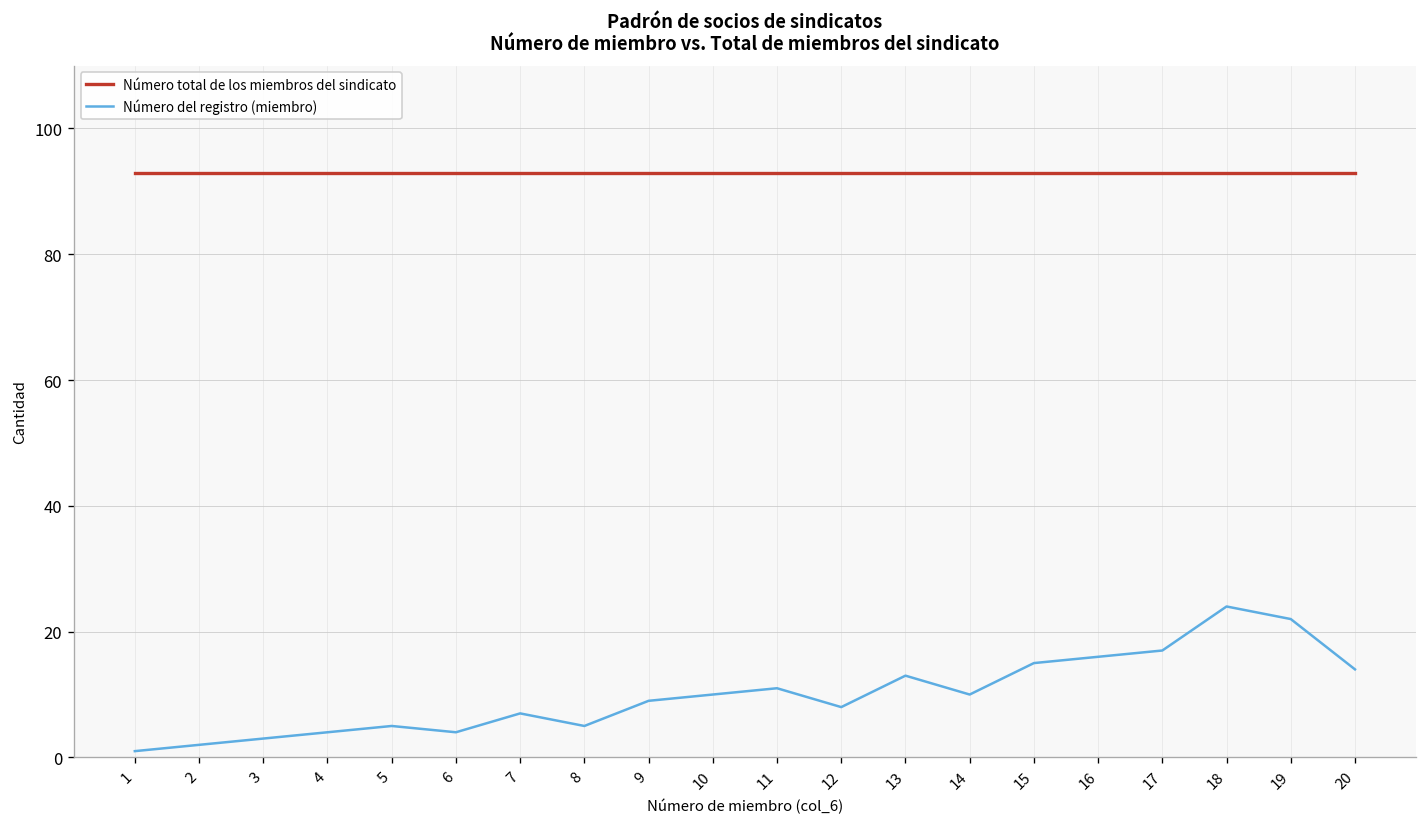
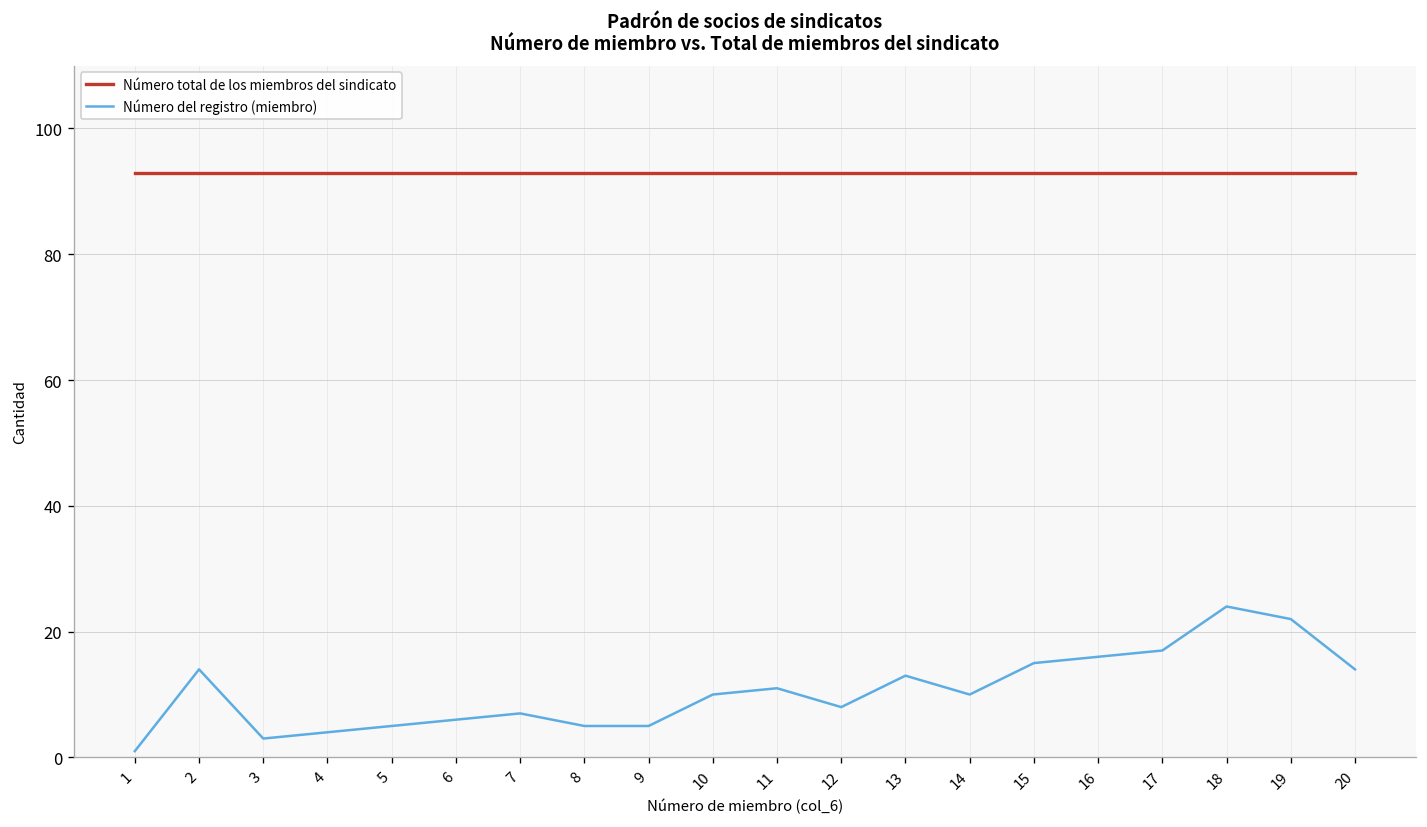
  {
    "Número total de los miembros del sindicato": {
      "1": 93,
      "2": 93,
      "3": 93,
      "4": 93,
      "5": 93,
      "6": 93,
      "7": 93,
      "8": 93,
      "9": 93,
      "10": 93,
      "11": 93,
      "12": 93,
      "13": 93,
      "14": 93,
      "15": 93,
      "16": 93,
      "17": 93,
      "18": 93,
      "19": 93,
      "20": 93
    },
    "Número del registro (miembro)": {
      "1": 1,
-     "2": 2,
+     "2": 14,
      "3": 3,
      "4": 4,
      "5": 5,
-     "6": 4,
+     "6": 6,
      "7": 7,
      "8": 5,
-     "9": 9,
+     "9": 5,
      "10": 10,
      "11": 11,
      "12": 8,
      "13": 13,
      "14": 10,
      "15": 15,
      "16": 16,
      "17": 17,
      "18": 24,
      "19": 22,
      "20": 14
    }
  }
